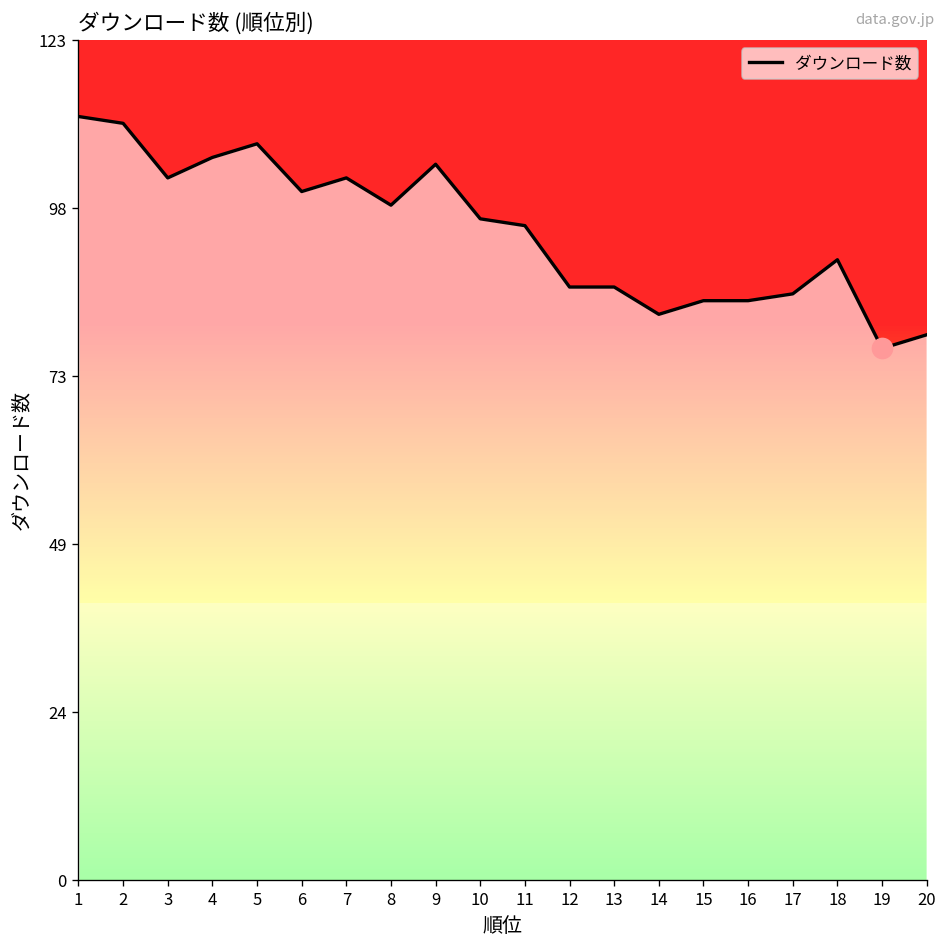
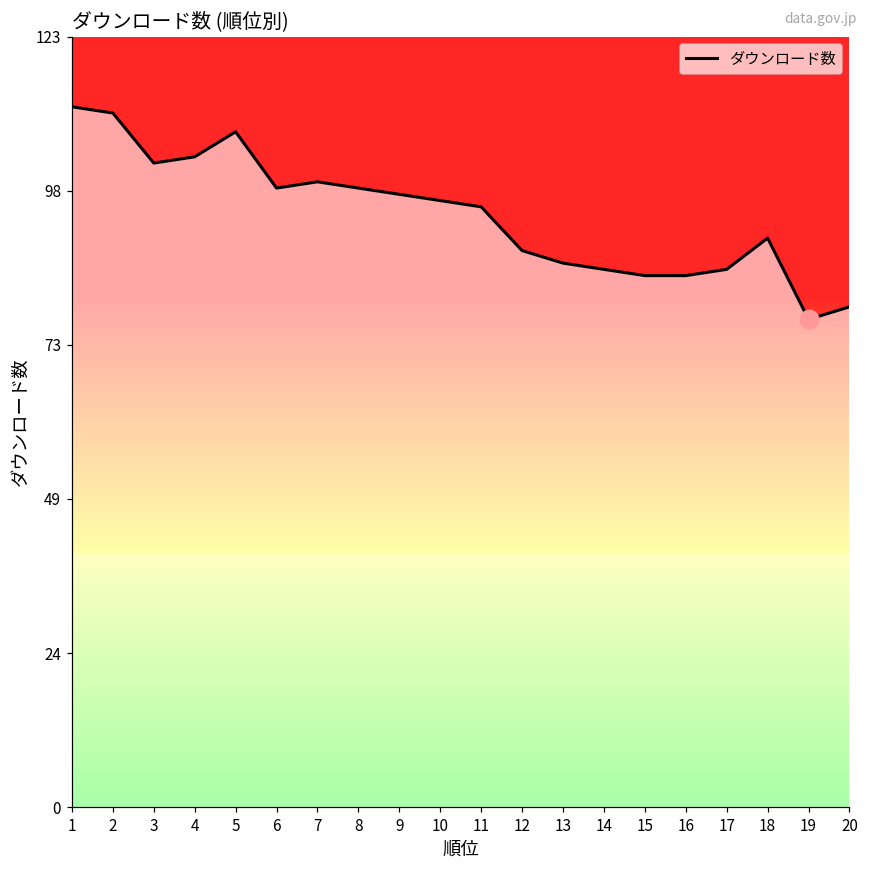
  {
    "ダウンロード数": {
      "2": 111,
      "3": 103,
-     "4": 106,
+     "4": 104,
      "5": 108,
-     "6": 101,
-     "7": 103,
+     "6": 99,
+     "7": 100,
      "8": 99,
-     "9": 105,
+     "9": 98,
      "10": 97,
      "11": 96,
-     "12": 87,
+     "12": 89,
      "13": 87,
-     "14": 83,
+     "14": 86,
      "15": 85,
      "16": 85,
      "17": 86,
      "18": 91
    }
  }
